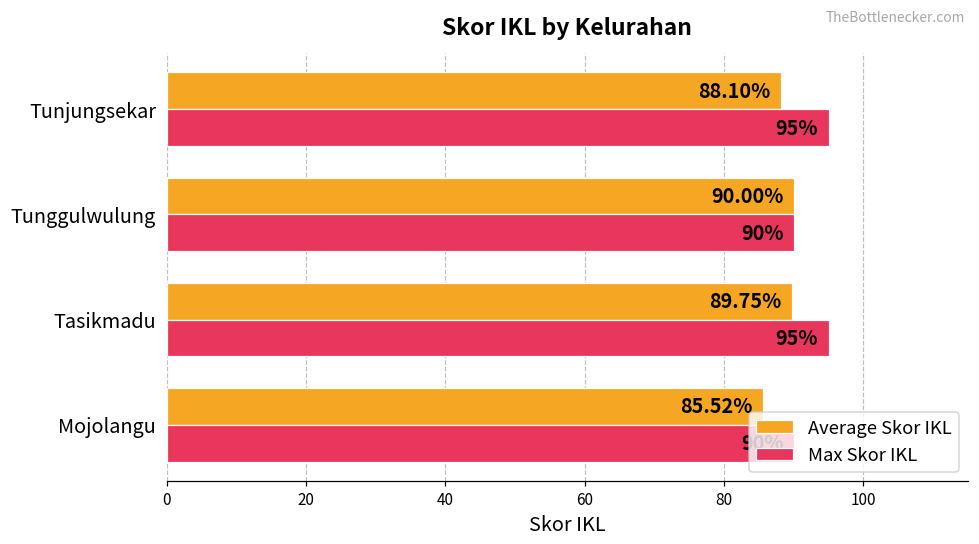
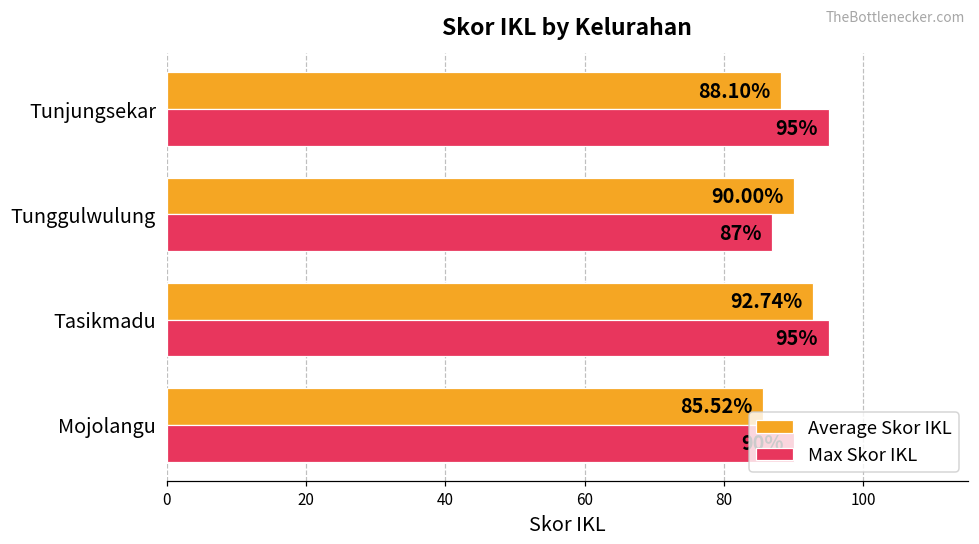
  {
    "Average Skor IKL": {
      "Tunjungsekar": "88.10%",
      "Tunggulwulung": "90.00%",
-     "Tasikmadu": "89.75%"
+     "Tasikmadu": "92.74%"
    },
    "Max Skor IKL": {
      "Tunjungsekar": "95%",
-     "Tunggulwulung": "90%",
+     "Tunggulwulung": "87%",
      "Tasikmadu": "95%"
    }
  }
